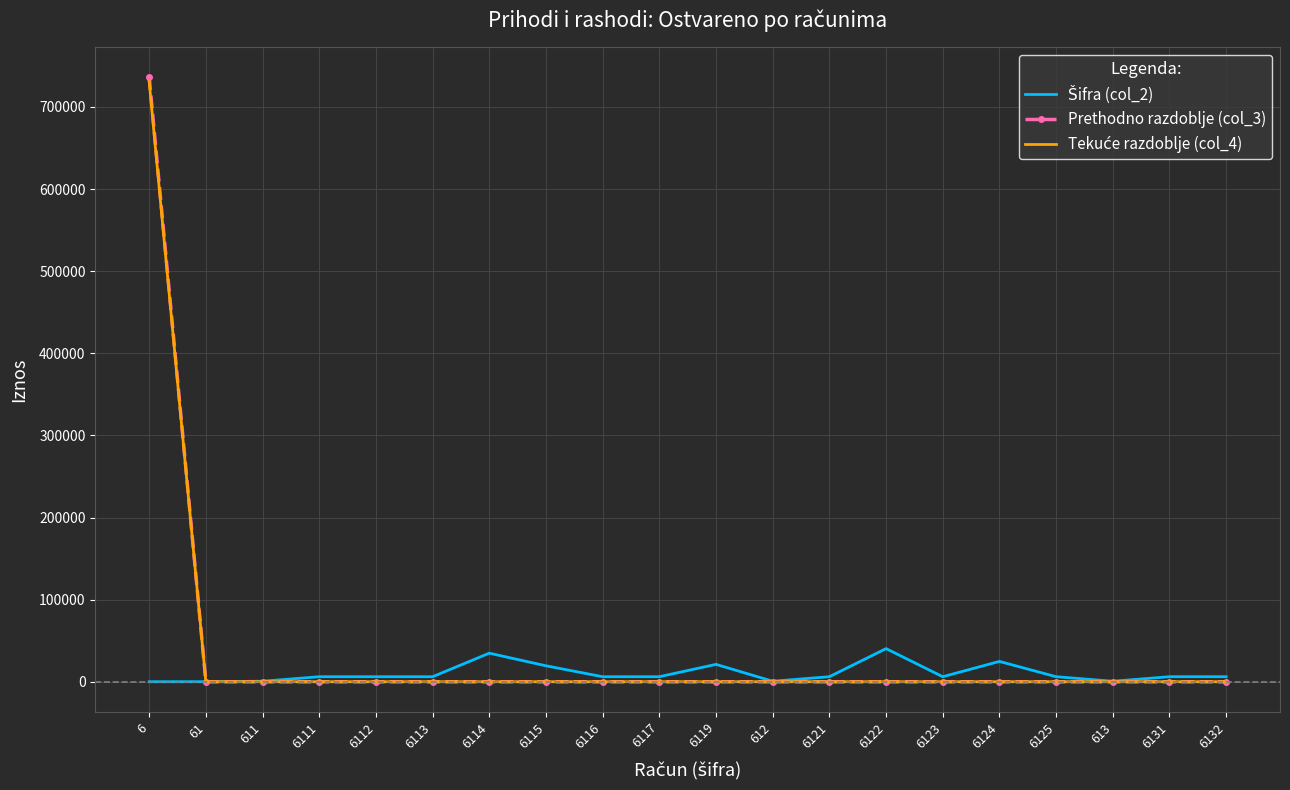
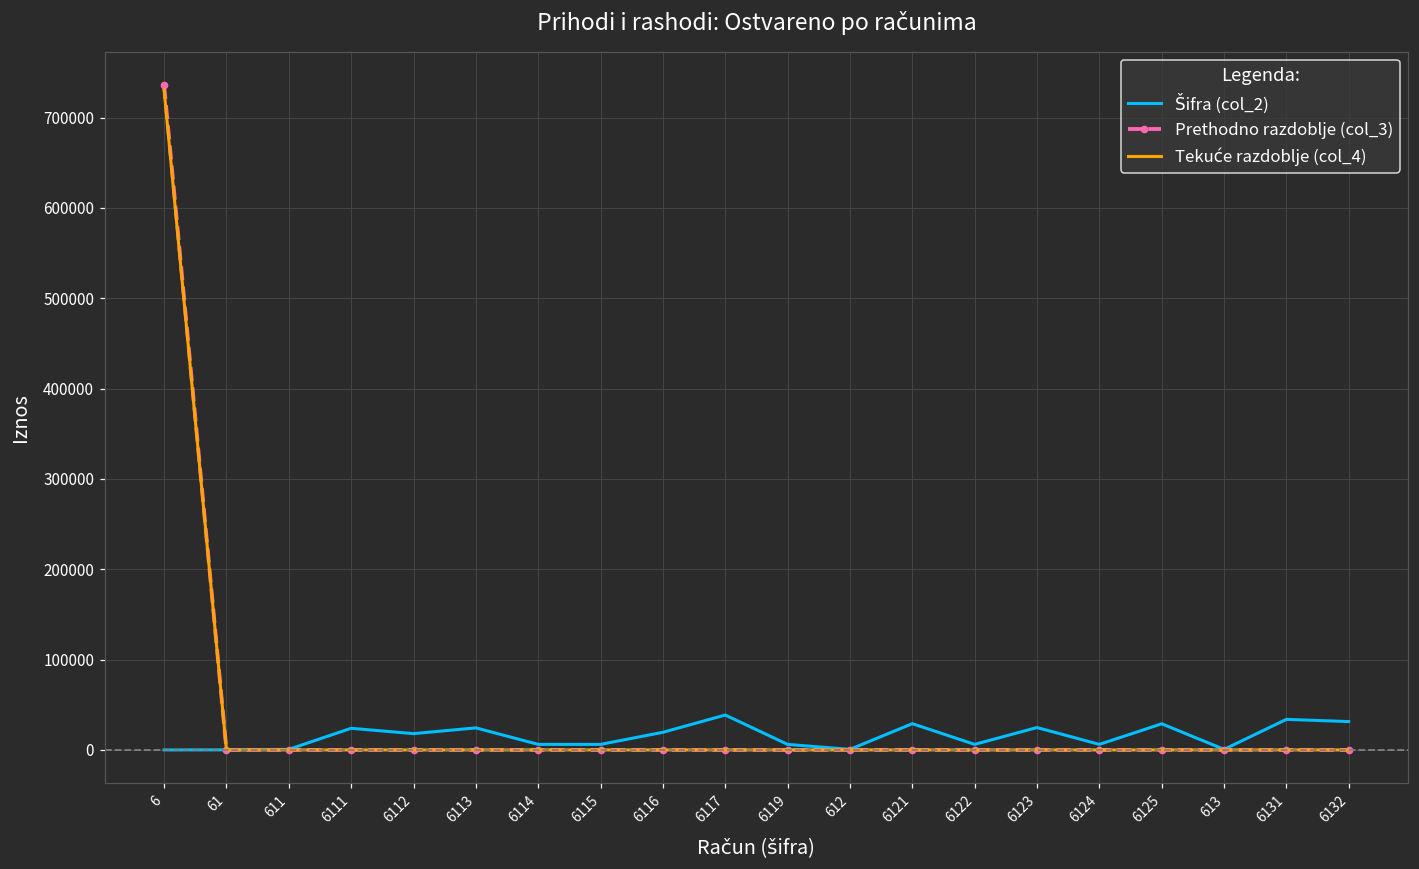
  {
    "Šifra (col_2)": {
      "6": 0,
-     "6111": 10000,
-     "6112": 10000,
-     "6113": 10000,
-     "6114": 30000,
-     "6115": 20000,
-     "6116": 10000,
-     "6117": 10000,
-     "6119": 20000,
-     "6121": 10000,
-     "6122": 40000,
-     "6123": 10000,
-     "6124": 20000,
-     "6125": 10000,
-     "6131": 10000,
-     "6132": 10000
+     "6111": 20000,
+     "6112": 20000,
+     "6113": 20000,
+     "6114": 10000,
+     "6115": 10000,
+     "6116": 20000,
+     "6117": 40000,
+     "6119": 10000,
+     "6121": 30000,
+     "6122": 10000,
+     "6123": 20000,
+     "6124": 10000,
+     "6125": 30000,
+     "6131": 30000,
+     "6132": 30000
    },
    "Prethodno razdoblje (col_3)": {
      "6": 740000
    },
    "Tekuće razdoblje (col_4)": {
      "6": 730000
    }
  }
